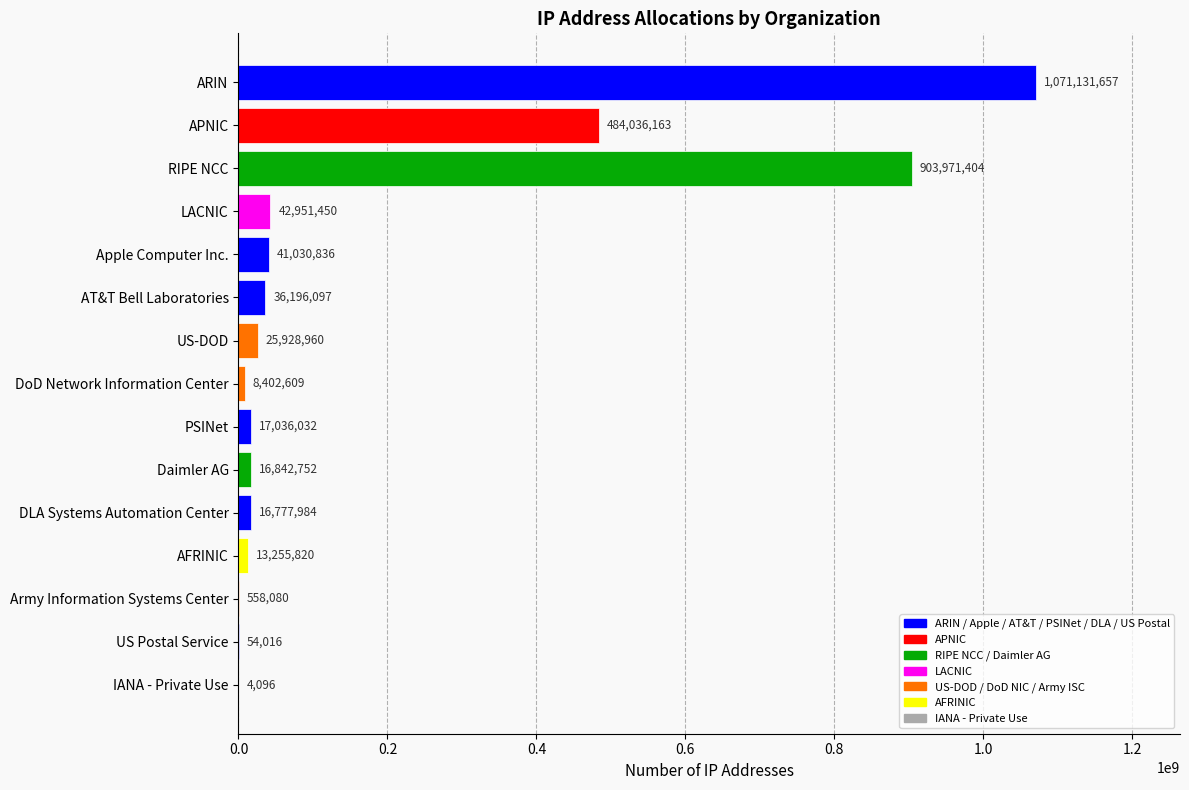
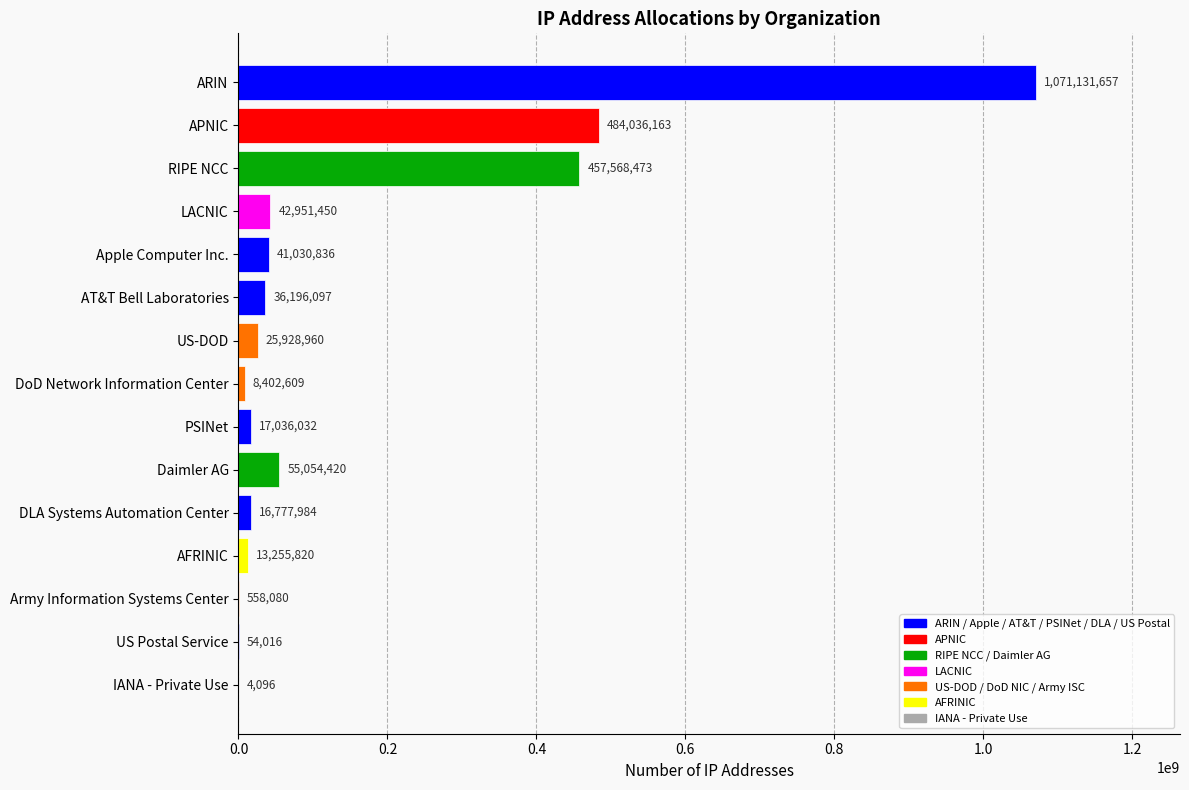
  {
    "ARIN": "1,071,131,657",
    "APNIC": "484,036,163",
-   "RIPE NCC": "903,971,404",
+   "RIPE NCC": "457,568,473",
    "LACNIC": "42,951,450",
    "Apple Computer Inc.": "41,030,836",
    "AT&T Bell Laboratories": "36,196,097",
    "US-DOD": "25,928,960",
    "DoD Network Information Center": "8,402,609",
    "PSINet": "17,036,032",
-   "Daimler AG": "16,842,752",
+   "Daimler AG": "55,054,420",
    "DLA Systems Automation Center": "16,777,984",
    "AFRINIC": "13,255,820",
    "Army Information Systems Center": "558,080",
    "US Postal Service": "54,016",
    "IANA - Private Use": "4,096"
  }
